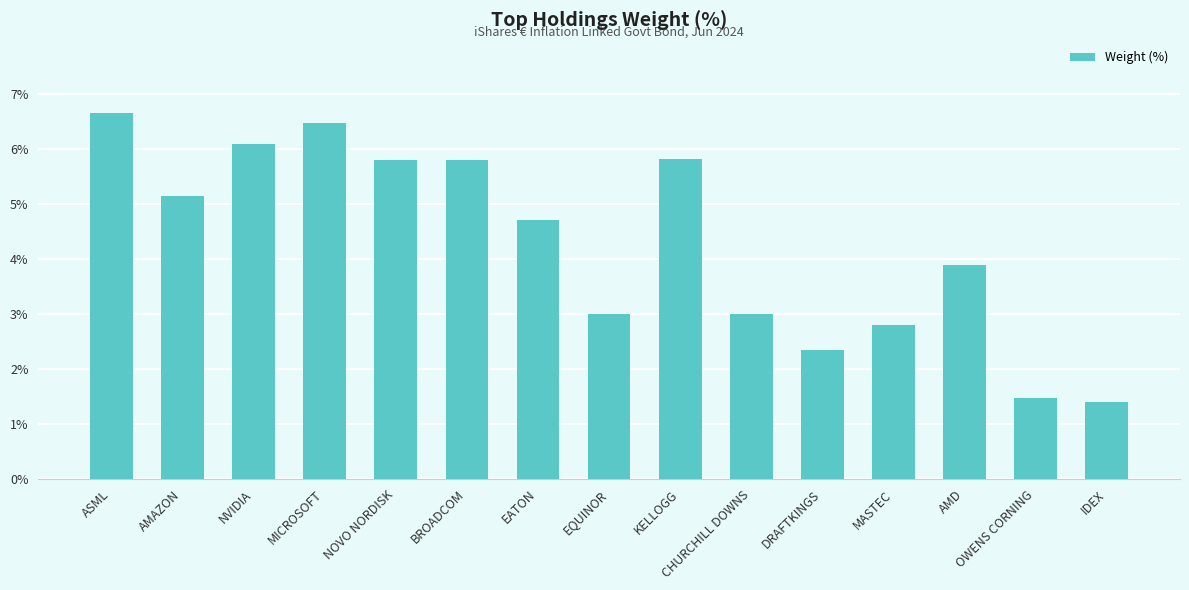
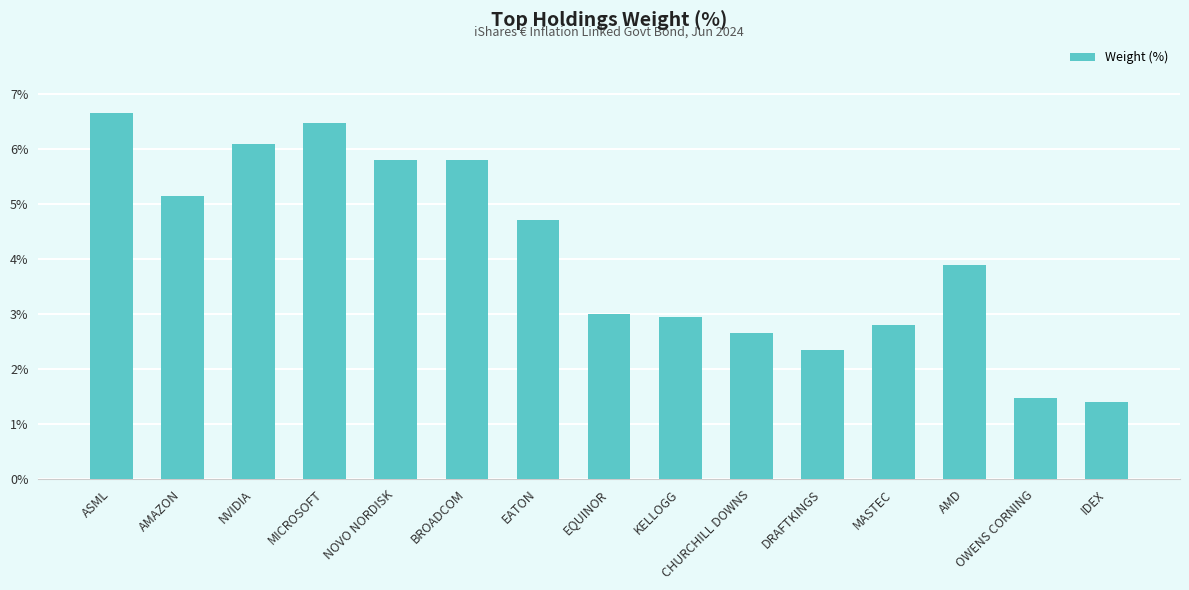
  {
    "ASML": "6.7%",
    "AMAZON": "5.2%",
    "NVIDIA": "6.1%",
    "MICROSOFT": "6.5%",
    "NOVO NORDISK": "5.8%",
    "BROADCOM": "5.8%",
    "EATON": "4.7%",
    "EQUINOR": "3.0%",
-   "KELLOGG": "5.8%",
-   "CHURCHILL DOWNS": "3.0%",
+   "KELLOGG": "3.0%",
+   "CHURCHILL DOWNS": "2.7%",
    "DRAFTKINGS": "2.4%",
    "MASTEC": "2.8%",
    "AMD": "3.9%",
    "OWENS CORNING": "1.5%",
    "IDEX": "1.4%"
  }
